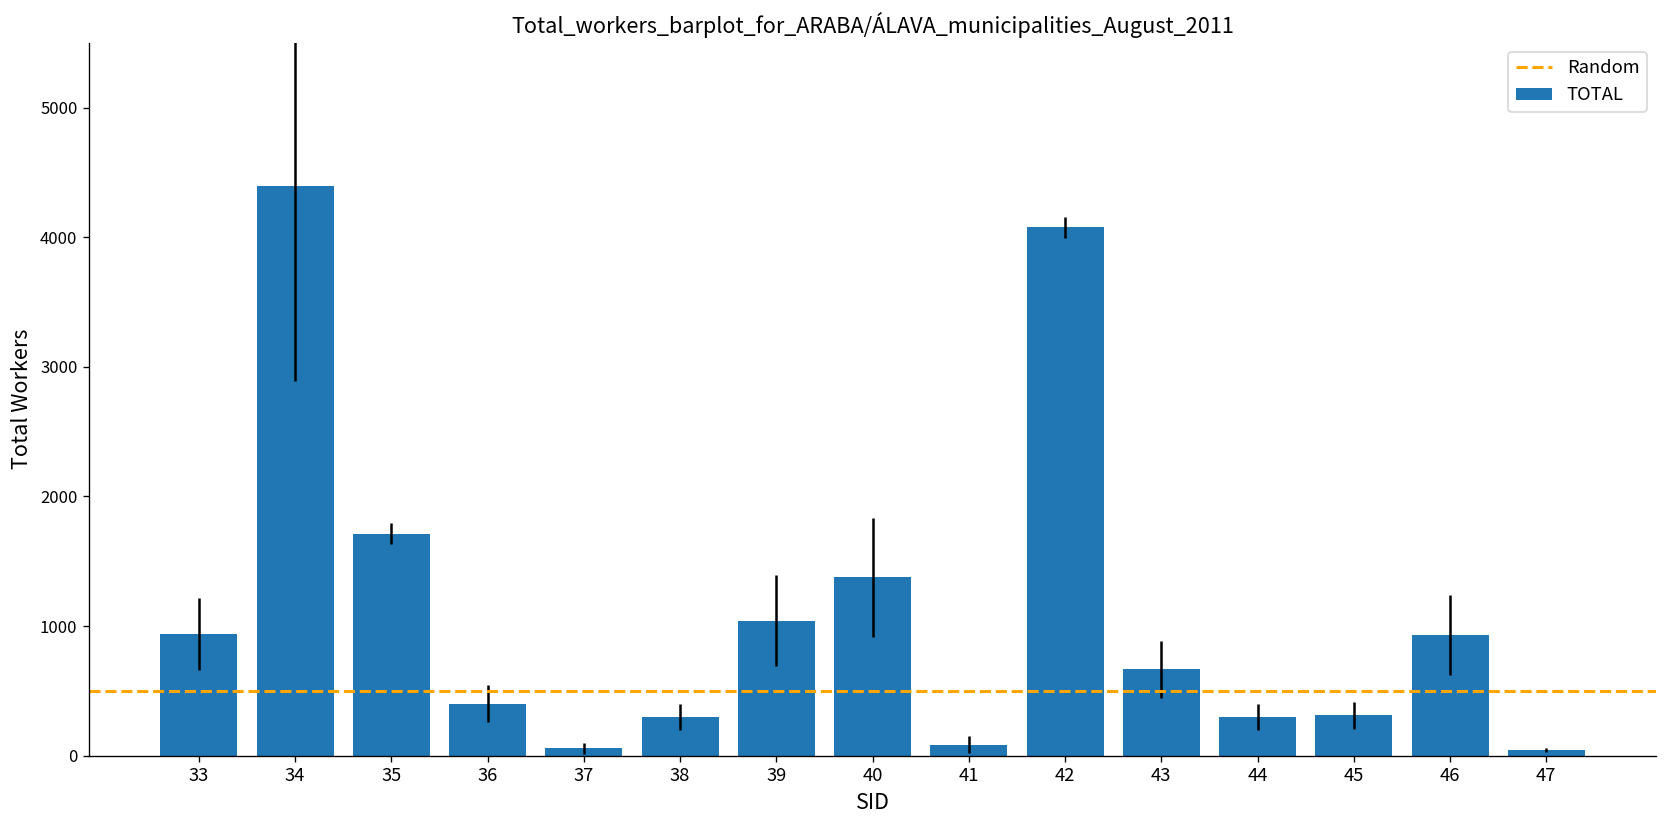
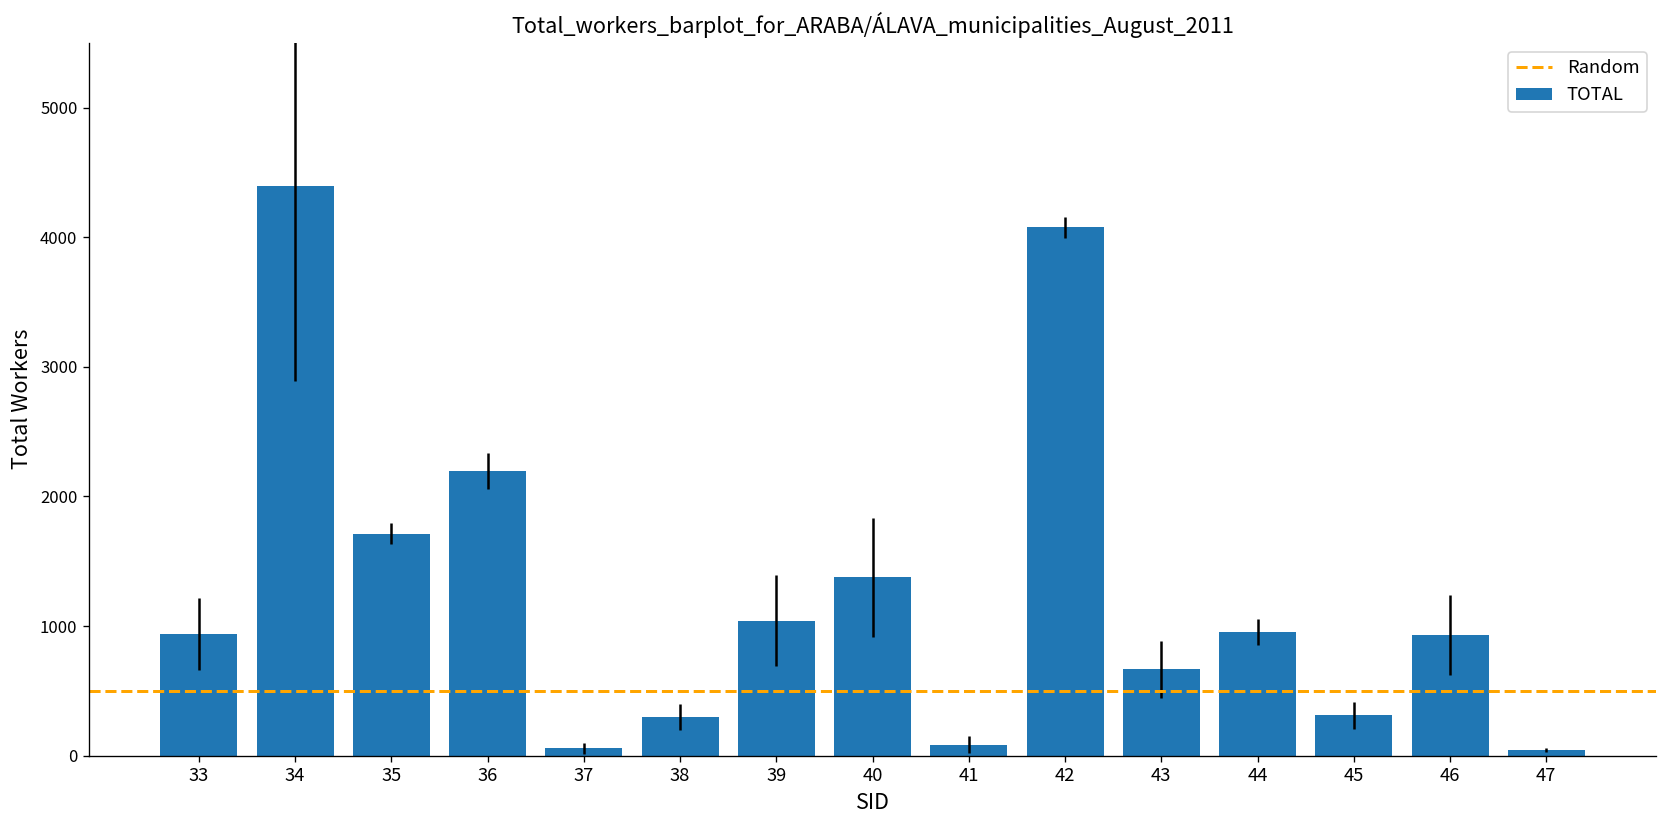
  {
    "33": 940,
    "34": 4390,
    "35": 1710,
-   "36": 400,
+   "36": 2200,
    "37": 60,
    "38": 300,
    "39": 1040,
    "40": 1380,
    "41": 90,
    "42": 4080,
    "43": 670,
-   "44": 300,
+   "44": 950,
    "45": 310,
    "46": 930,
    "47": 50
  }
